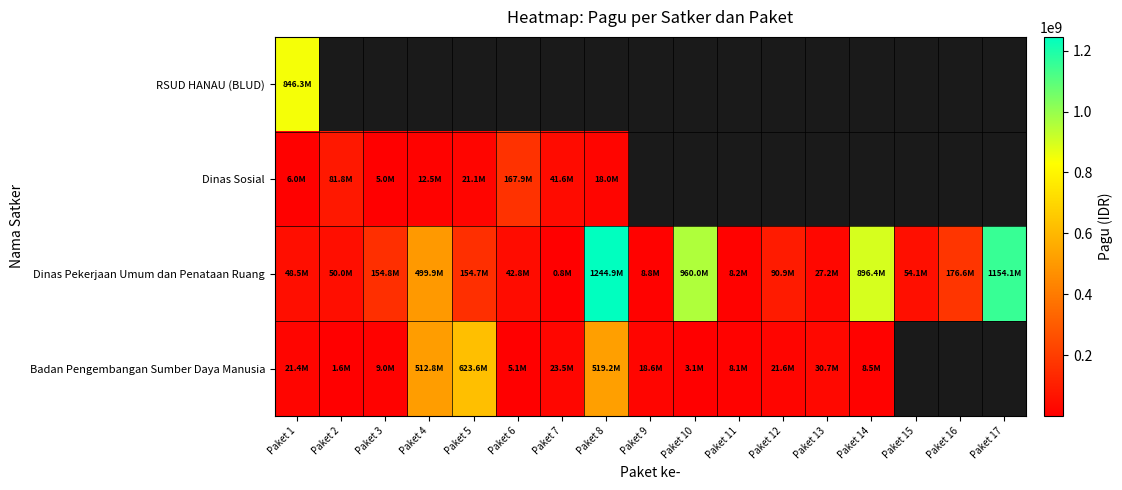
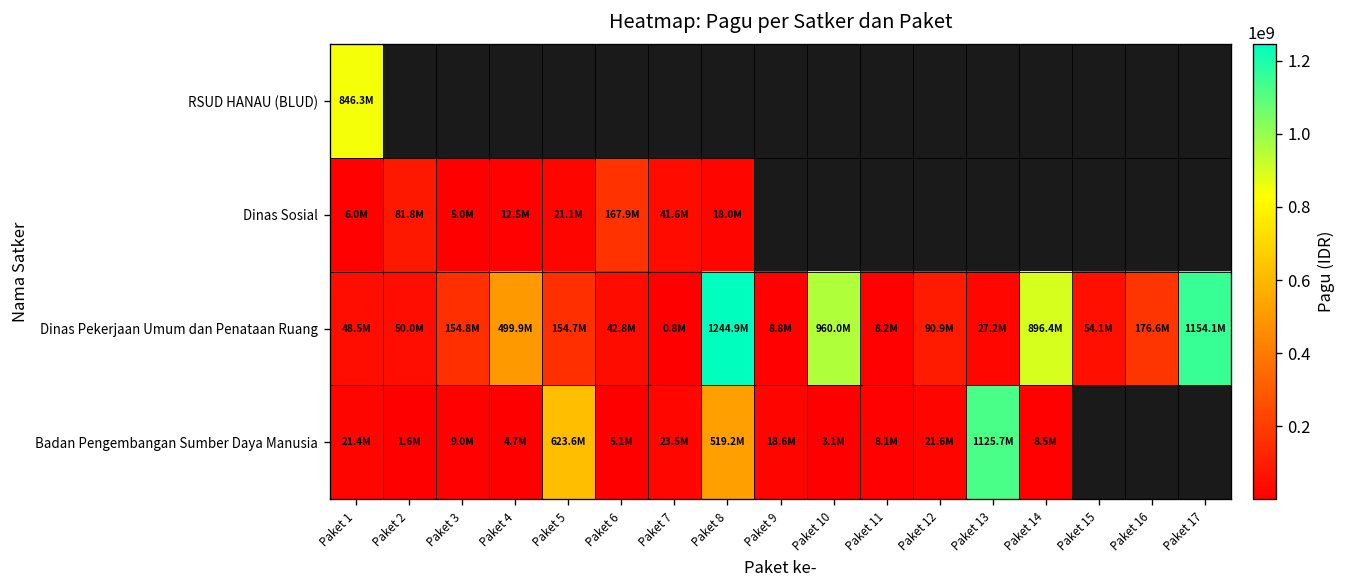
  {
    "RSUD HANAU (BLUD)": {
      "Paket 1": "846.3M"
    },
    "Dinas Sosial": {
      "Paket 1": "6.0M",
      "Paket 2": "81.8M",
      "Paket 3": "5.0M",
      "Paket 4": "12.5M",
      "Paket 5": "21.1M",
      "Paket 6": "167.9M",
      "Paket 7": "41.6M",
      "Paket 8": "18.0M"
    },
    "Dinas Pekerjaan Umum dan Penataan Ruang": {
      "Paket 1": "48.5M",
      "Paket 2": "50.0M",
      "Paket 3": "154.8M",
      "Paket 4": "499.9M",
      "Paket 5": "154.7M",
      "Paket 6": "42.8M",
      "Paket 7": "0.8M",
      "Paket 8": "1244.9M",
      "Paket 9": "8.8M",
      "Paket 10": "960.0M",
      "Paket 11": "8.2M",
      "Paket 12": "90.9M",
      "Paket 13": "27.2M",
      "Paket 14": "896.4M",
      "Paket 15": "54.1M",
      "Paket 16": "176.6M",
      "Paket 17": "1154.1M"
    },
    "Badan Pengembangan Sumber Daya Manusia": {
      "Paket 1": "21.4M",
      "Paket 2": "1.6M",
      "Paket 3": "9.0M",
-     "Paket 4": "512.8M",
+     "Paket 4": "4.7M",
      "Paket 5": "623.6M",
      "Paket 6": "5.1M",
      "Paket 7": "23.5M",
      "Paket 8": "519.2M",
      "Paket 9": "18.6M",
      "Paket 10": "3.1M",
      "Paket 11": "8.1M",
      "Paket 12": "21.6M",
-     "Paket 13": "30.7M",
+     "Paket 13": "1125.7M",
      "Paket 14": "8.5M"
    }
  }
